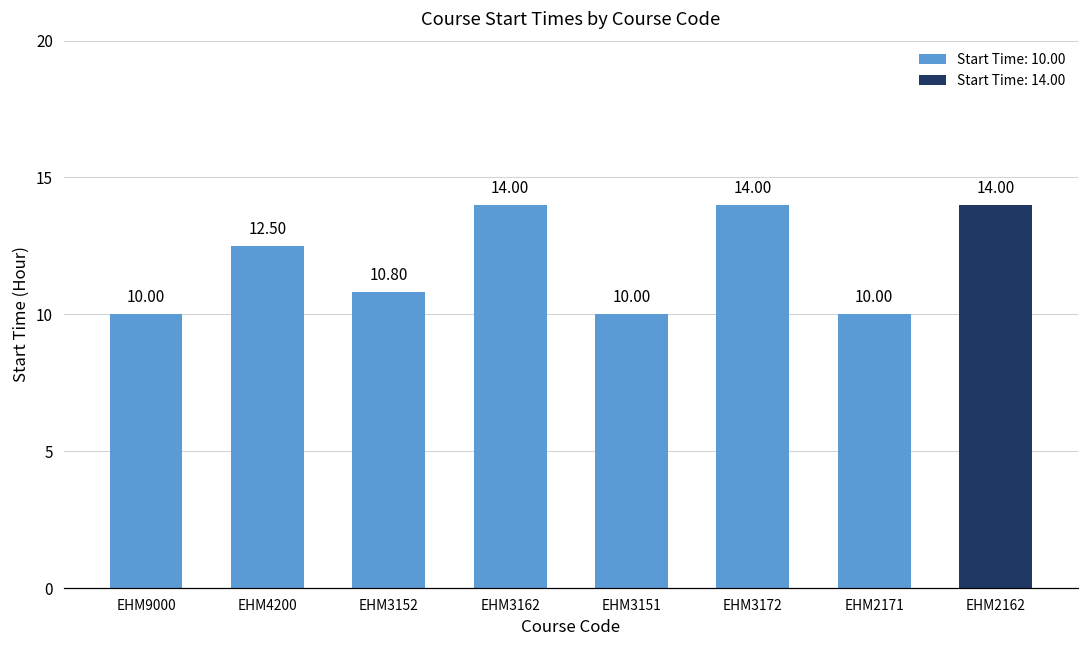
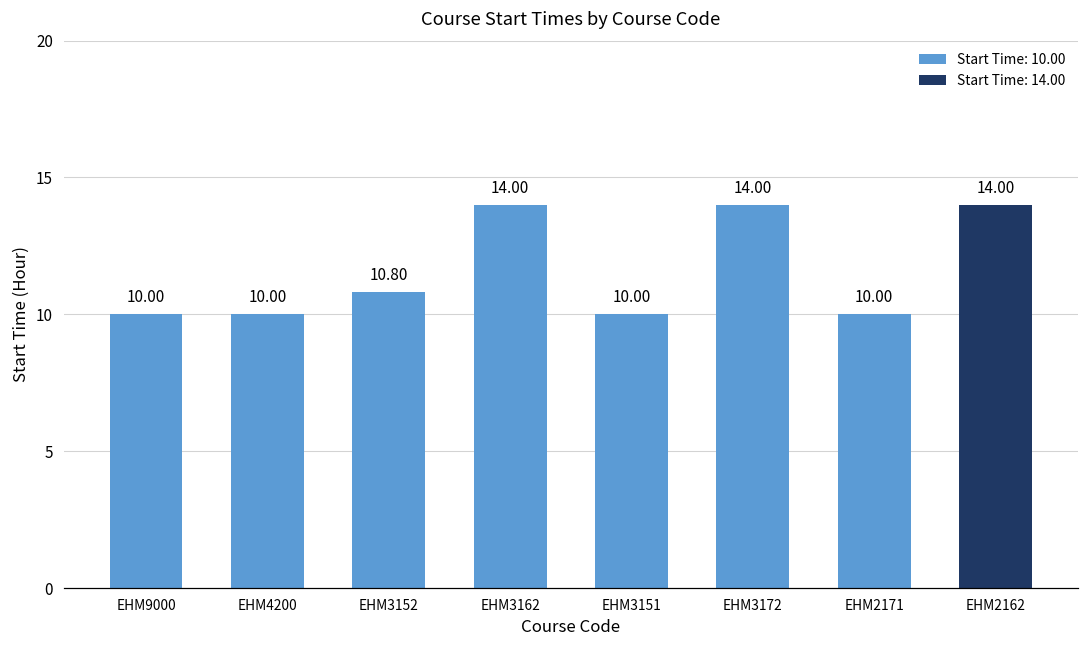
  {
    "EHM9000": 10.00,
-   "EHM4200": 12.50,
+   "EHM4200": 10.00,
    "EHM3152": 10.80,
    "EHM3162": 14.00,
    "EHM3151": 10.00,
    "EHM3172": 14.00,
    "EHM2171": 10.00,
    "EHM2162": 14.00
  }
